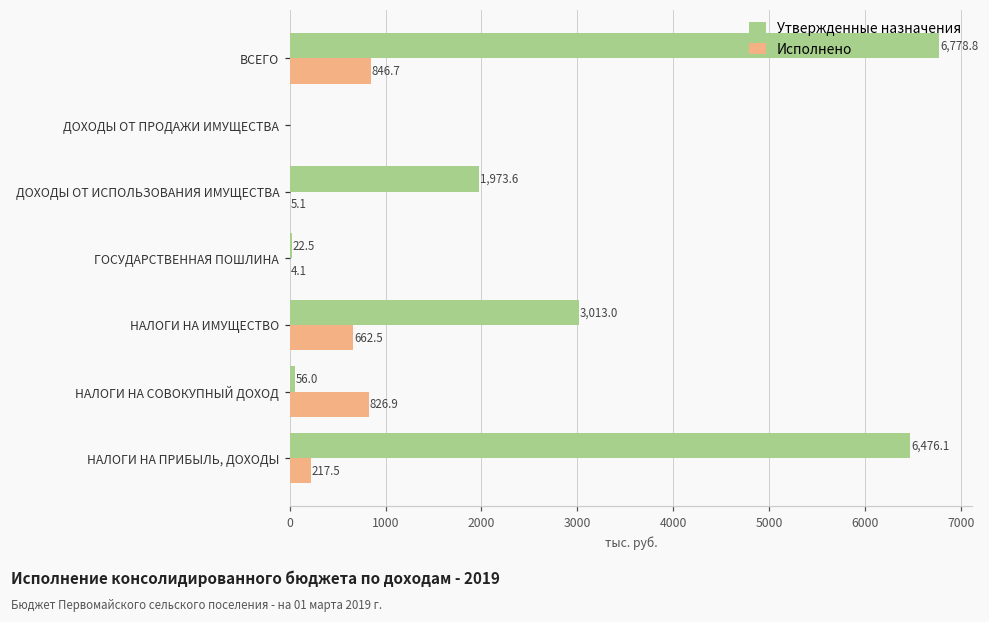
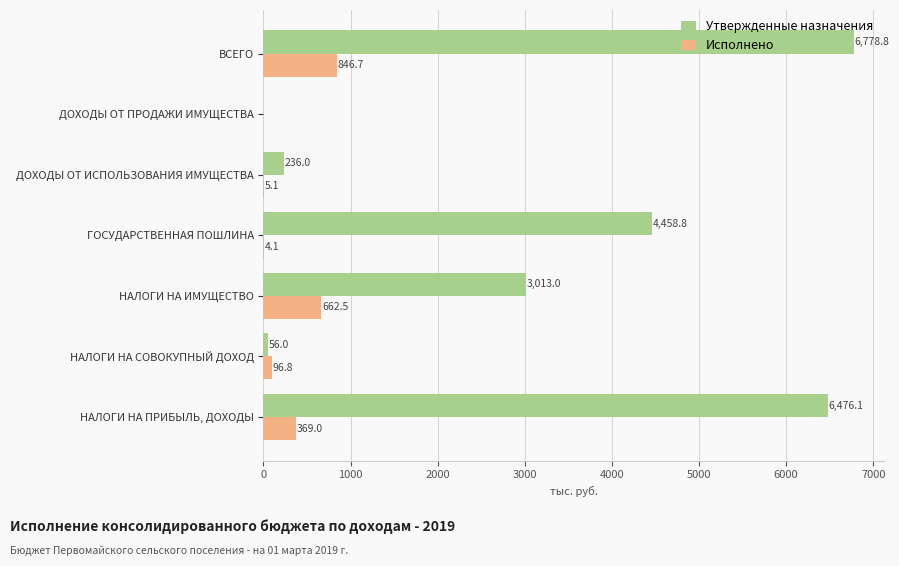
  {
    "Утвержденные назначения": {
      "ВСЕГО": "6,778.8",
-     "ДОХОДЫ ОТ ИСПОЛЬЗОВАНИЯ ИМУЩЕСТВА": "1,973.6",
-     "ГОСУДАРСТВЕННАЯ ПОШЛИНА": "22.5",
+     "ДОХОДЫ ОТ ИСПОЛЬЗОВАНИЯ ИМУЩЕСТВА": "236.0",
+     "ГОСУДАРСТВЕННАЯ ПОШЛИНА": "4,458.8",
      "НАЛОГИ НА ИМУЩЕСТВО": "3,013.0",
      "НАЛОГИ НА СОВОКУПНЫЙ ДОХОД": "56.0",
      "НАЛОГИ НА ПРИБЫЛЬ, ДОХОДЫ": "6,476.1"
    },
    "Исполнено": {
      "ВСЕГО": "846.7",
      "ДОХОДЫ ОТ ИСПОЛЬЗОВАНИЯ ИМУЩЕСТВА": "5.1",
      "ГОСУДАРСТВЕННАЯ ПОШЛИНА": "4.1",
      "НАЛОГИ НА ИМУЩЕСТВО": "662.5",
-     "НАЛОГИ НА СОВОКУПНЫЙ ДОХОД": "826.9",
-     "НАЛОГИ НА ПРИБЫЛЬ, ДОХОДЫ": "217.5"
+     "НАЛОГИ НА СОВОКУПНЫЙ ДОХОД": "96.8",
+     "НАЛОГИ НА ПРИБЫЛЬ, ДОХОДЫ": "369.0"
    }
  }
